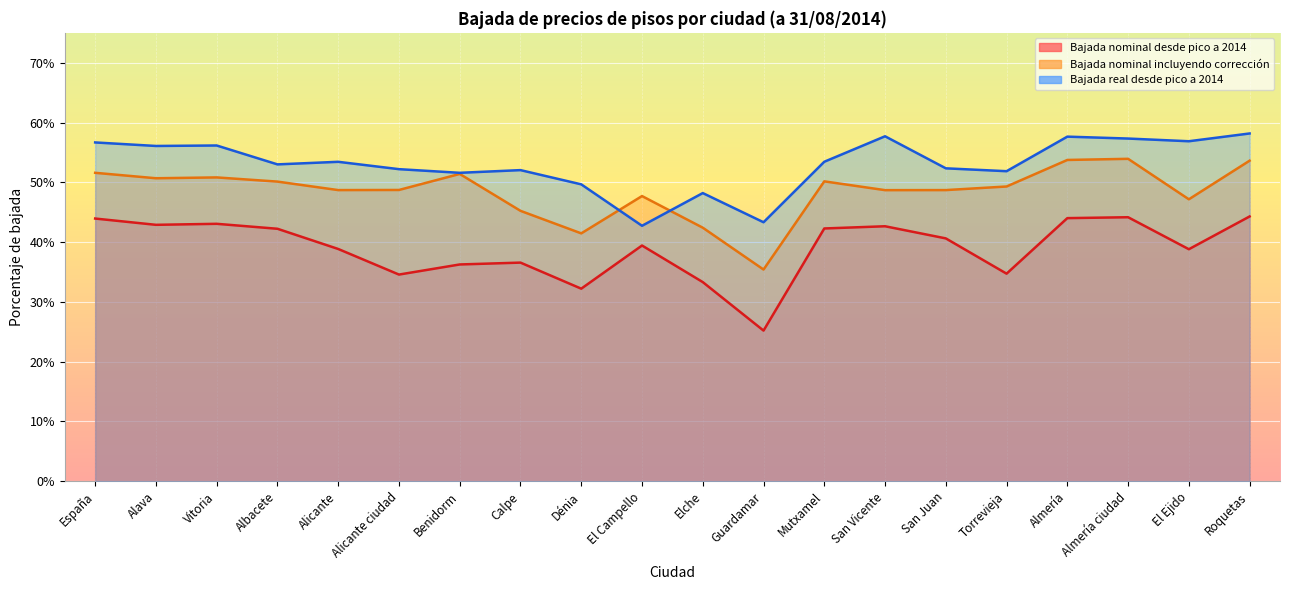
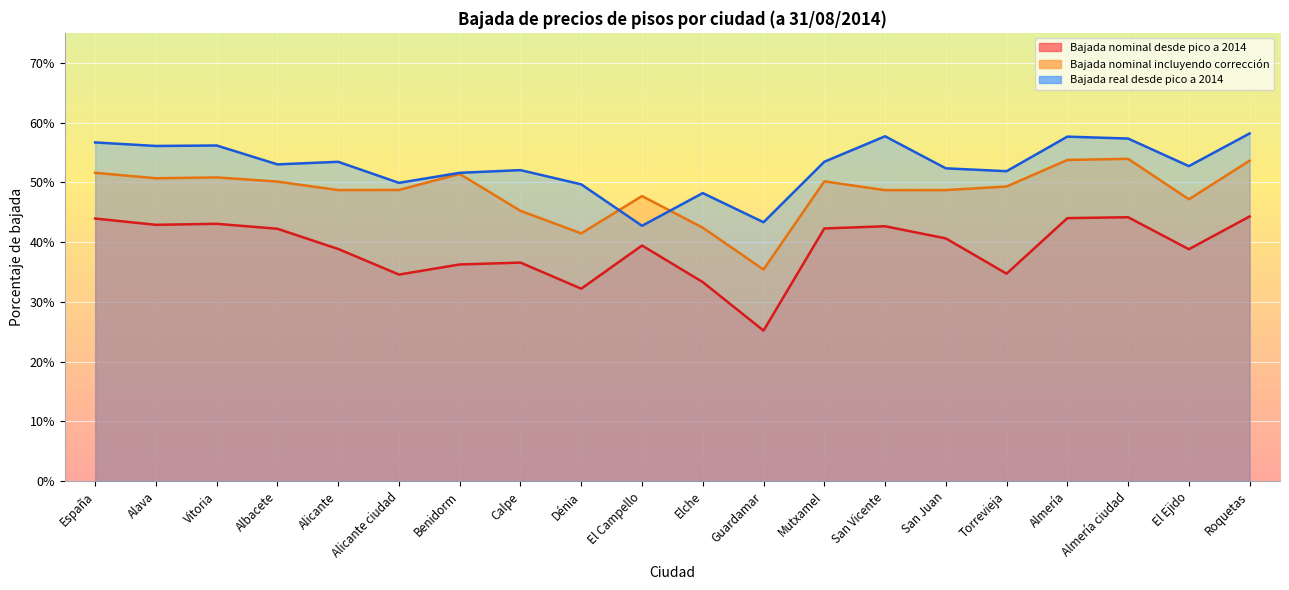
  {
    "Bajada real desde pico a 2014": {
      "España": "57%",
      "Alava": "56%",
      "Vitoria": "56%",
      "Albacete": "53%",
      "Alicante": "53%",
-     "Alicante ciudad": "52%",
+     "Alicante ciudad": "50%",
      "Calpe": "52%",
      "Dénia": "50%",
      "El Campello": "43%",
      "Elche": "48%",
      "Guardamar": "43%",
      "Mutxamel": "53%",
      "San Vicente": "58%",
      "San Juan": "52%",
      "Torrevieja": "52%",
      "Almería": "58%",
      "Almería ciudad": "57%",
-     "El Ejido": "57%",
+     "El Ejido": "53%",
      "Roquetas": "58%"
    }
  }
